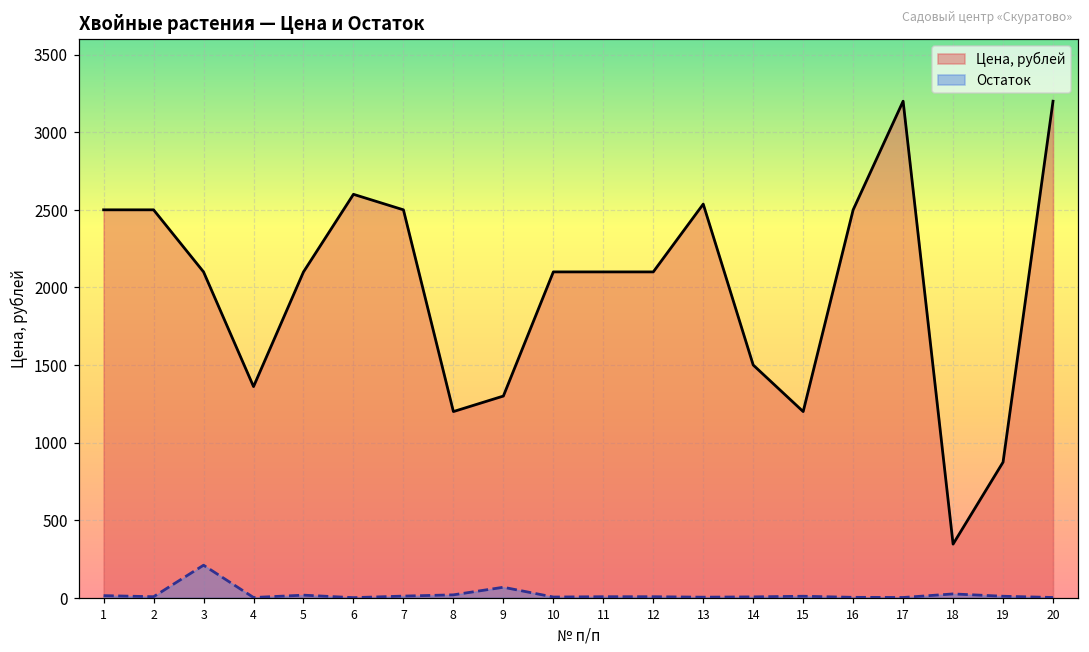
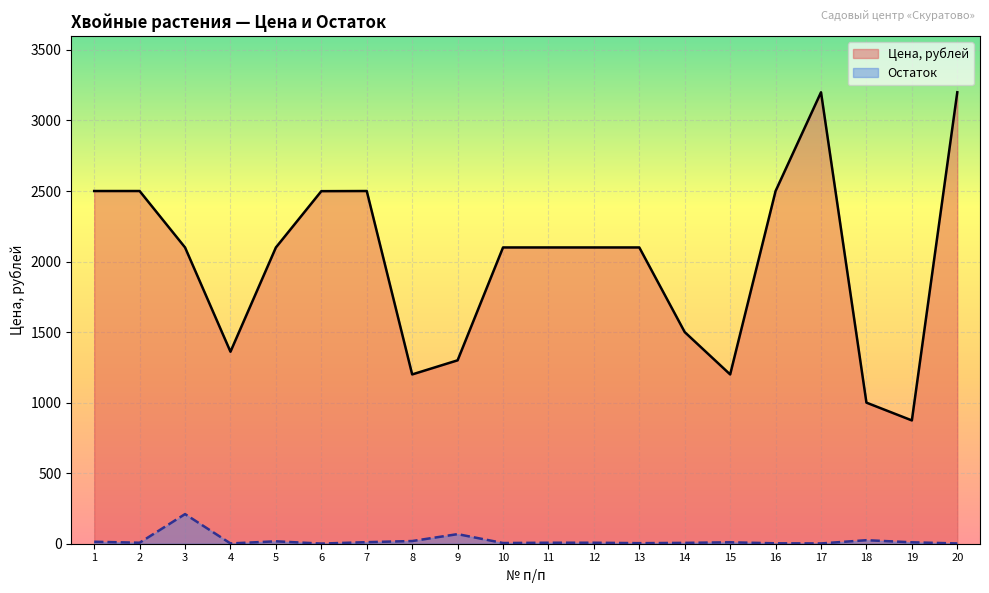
  {
    "Цена, рублей": {
      "1": 2500,
      "2": 2500,
      "3": 2100,
      "4": 1360,
      "5": 2100,
-     "6": 2600,
+     "6": 2500,
      "7": 2500,
      "8": 1200,
      "9": 1300,
      "10": 2100,
      "11": 2100,
      "12": 2100,
-     "13": 2540,
+     "13": 2100,
      "14": 1500,
      "15": 1200,
      "16": 2500,
      "17": 3200,
-     "18": 350,
+     "18": 1000,
      "19": 870,
      "20": 3200
    },
    "Остаток": {
      "1": 10,
      "2": 10,
      "3": 210,
      "4": 0,
      "5": 20,
      "6": 0,
      "7": 10,
      "8": 20,
      "9": 70,
      "10": 10,
      "11": 10,
      "12": 10,
      "13": 0,
      "14": 10,
      "15": 10,
      "16": 0,
      "17": 0,
      "18": 30,
      "19": 10,
      "20": 0
    }
  }
